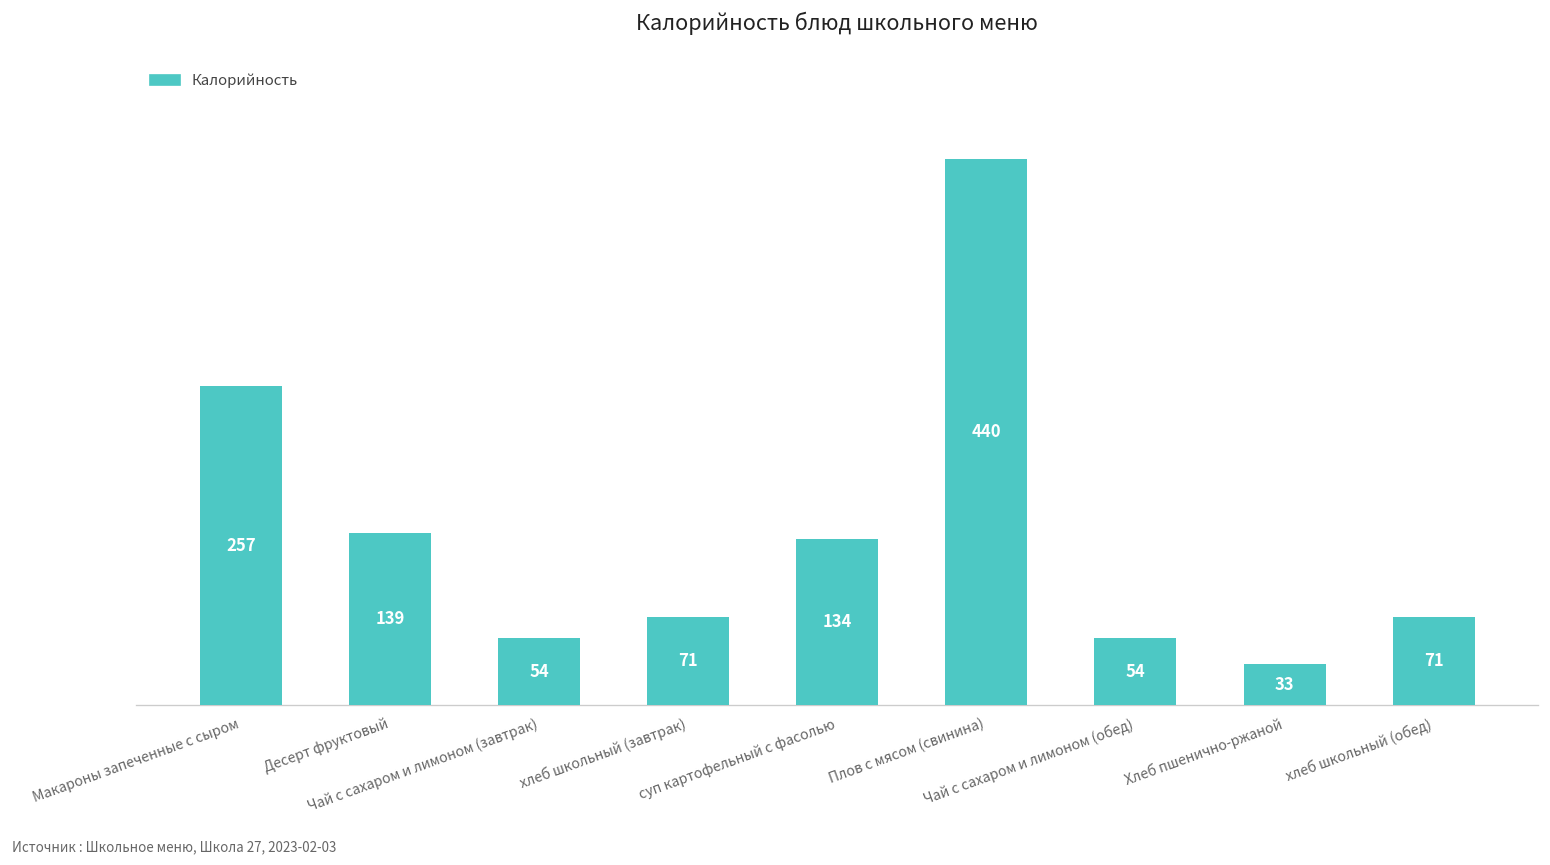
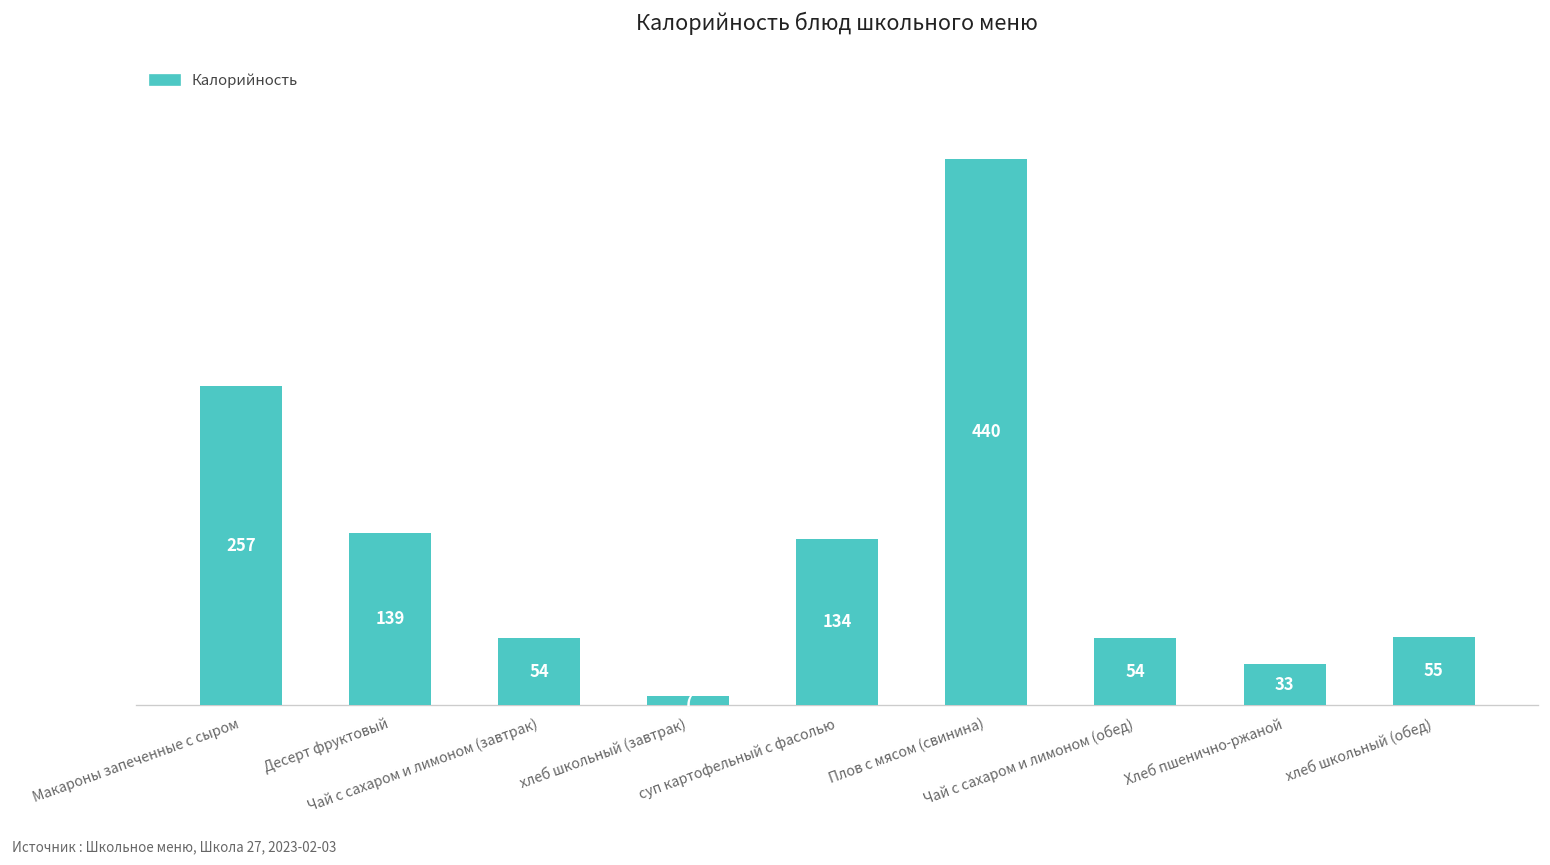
  {
    "Макароны запеченные с сыром": 257,
    "Десерт фруктовый": 139,
    "Чай с сахаром и лимоном (завтрак)": 54,
-   "хлеб школьный (завтрак)": 71,
+   "хлеб школьный (завтрак)": 7,
    "суп картофельный с фасолью": 134,
    "Плов с мясом (свинина)": 440,
    "Чай с сахаром и лимоном (обед)": 54,
    "Хлеб пшенично-ржаной": 33,
-   "хлеб школьный (обед)": 71
+   "хлеб школьный (обед)": 55
  }
